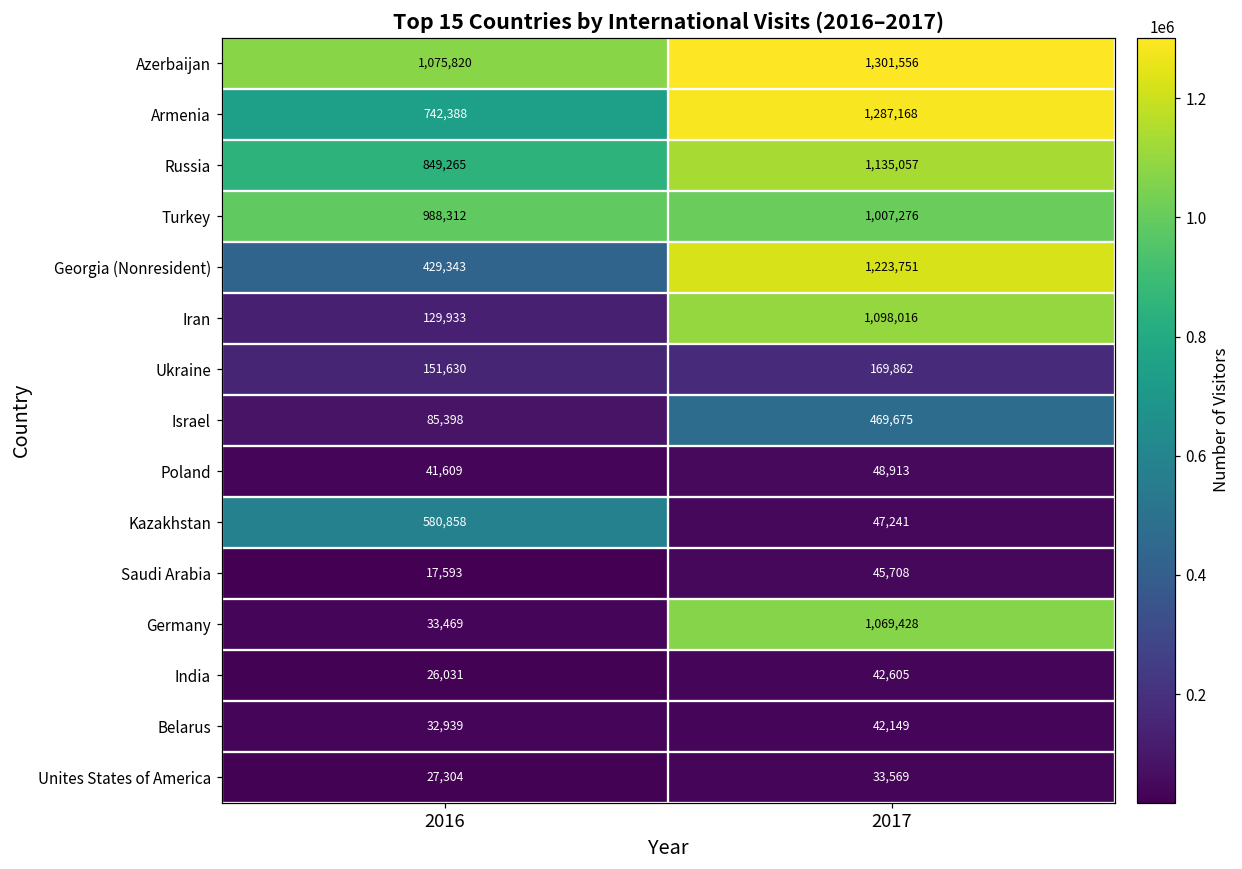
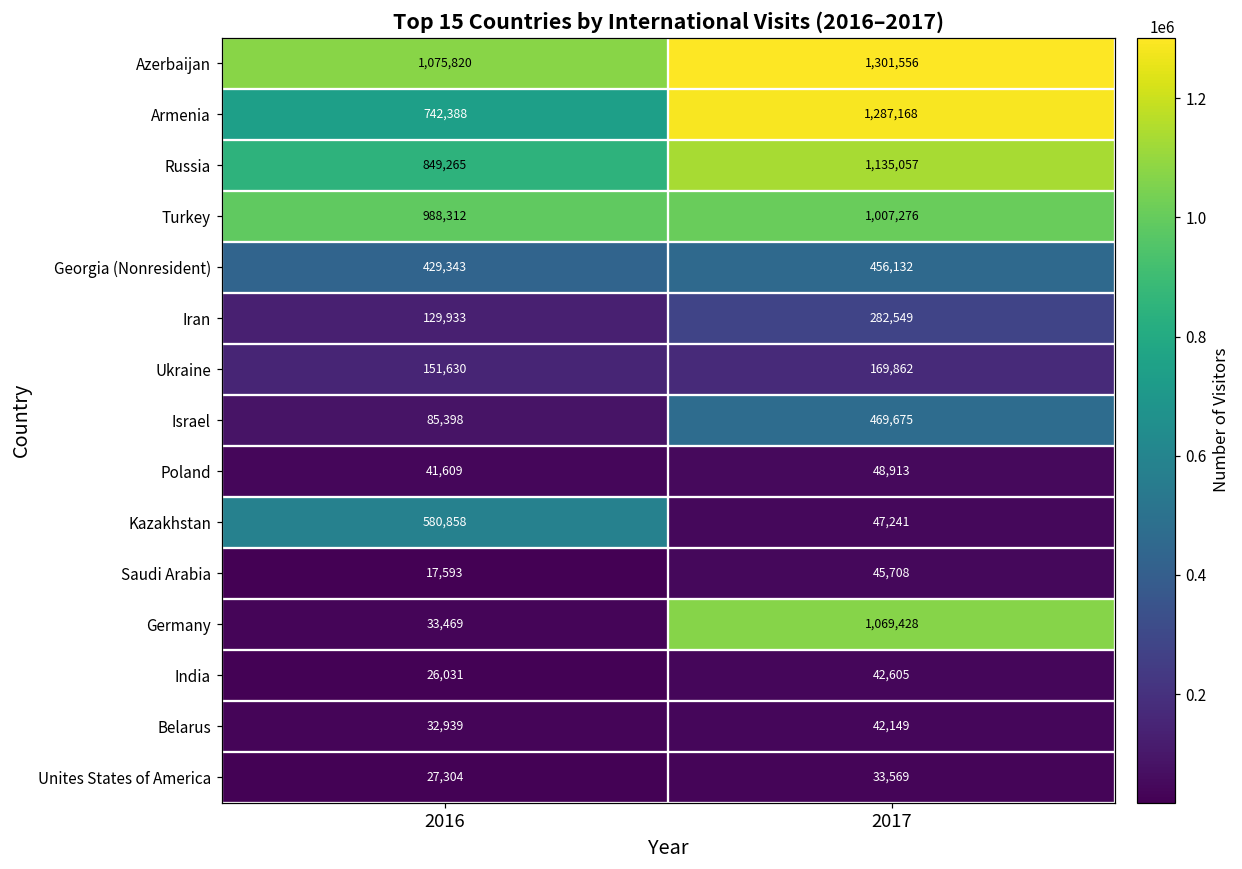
  {
    "Azerbaijan": {
      "2016": "1,075,820",
      "2017": "1,301,556"
    },
    "Armenia": {
      "2016": "742,388",
      "2017": "1,287,168"
    },
    "Russia": {
      "2016": "849,265",
      "2017": "1,135,057"
    },
    "Turkey": {
      "2016": "988,312",
      "2017": "1,007,276"
    },
    "Georgia (Nonresident)": {
      "2016": "429,343",
-     "2017": "1,223,751"
+     "2017": "456,132"
    },
    "Iran": {
      "2016": "129,933",
-     "2017": "1,098,016"
+     "2017": "282,549"
    },
    "Ukraine": {
      "2016": "151,630",
      "2017": "169,862"
    },
    "Israel": {
      "2016": "85,398",
      "2017": "469,675"
    },
    "Poland": {
      "2016": "41,609",
      "2017": "48,913"
    },
    "Kazakhstan": {
      "2016": "580,858",
      "2017": "47,241"
    },
    "Saudi Arabia": {
      "2016": "17,593",
      "2017": "45,708"
    },
    "Germany": {
      "2016": "33,469",
      "2017": "1,069,428"
    },
    "India": {
      "2016": "26,031",
      "2017": "42,605"
    },
    "Belarus": {
      "2016": "32,939",
      "2017": "42,149"
    },
    "Unites States of America": {
      "2016": "27,304",
      "2017": "33,569"
    }
  }
